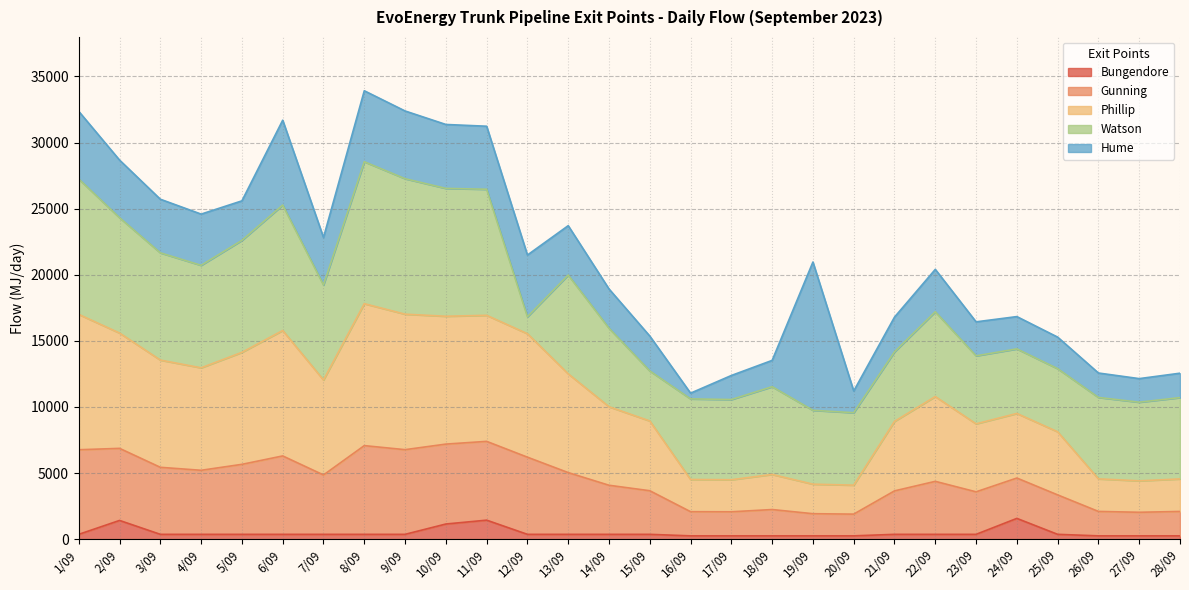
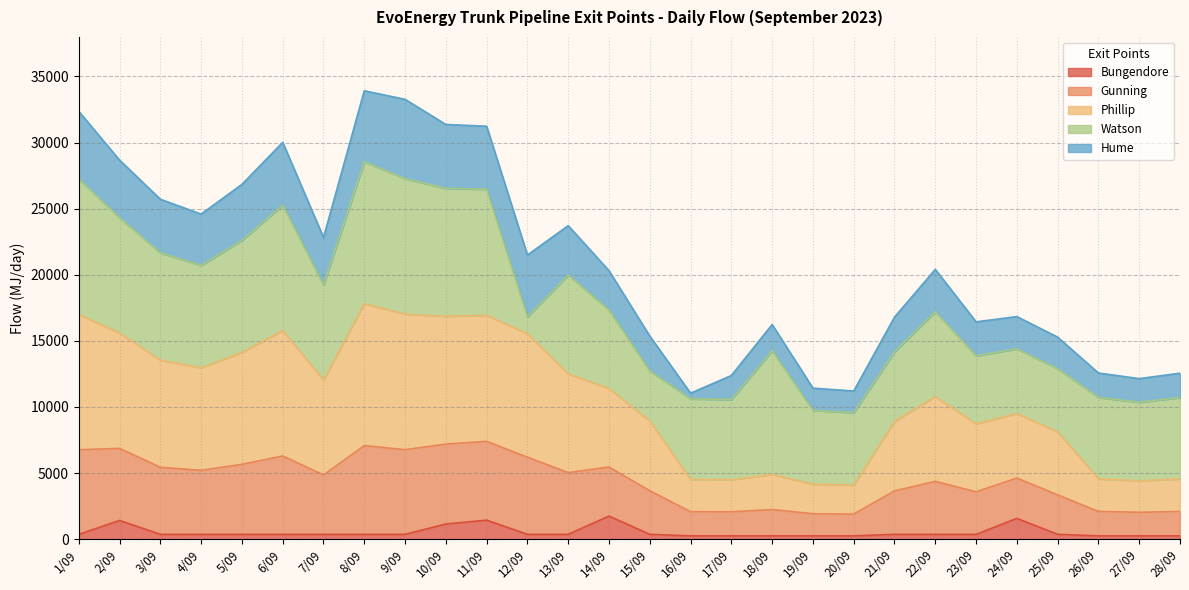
  {
    "Bungendore": {
      "1/09": 400,
      "2/09": 1400,
      "3/09": 400,
      "4/09": 400,
      "5/09": 400,
      "6/09": 400,
      "7/09": 400,
      "8/09": 400,
      "9/09": 400,
      "10/09": 1100,
      "11/09": 1400,
      "12/09": 400,
      "13/09": 400,
-     "14/09": 400,
+     "14/09": 1700,
      "15/09": 400,
      "16/09": 300,
      "17/09": 300,
      "18/09": 300,
      "19/09": 300,
      "20/09": 300,
      "21/09": 400,
      "22/09": 400,
      "23/09": 400,
      "24/09": 1600,
      "25/09": 400,
      "26/09": 300,
      "27/09": 300,
      "28/09": 300
    },
    "Watson": {
      "1/09": 10200,
      "2/09": 8700,
      "3/09": 8100,
      "4/09": 7800,
      "5/09": 8500,
      "6/09": 9500,
      "7/09": 7200,
      "8/09": 10700,
      "9/09": 10200,
      "10/09": 9700,
      "11/09": 9500,
      "12/09": 1300,
      "13/09": 7500,
      "14/09": 5900,
      "15/09": 3800,
      "16/09": 6100,
      "17/09": 6100,
-     "18/09": 6600,
+     "18/09": 9400,
      "19/09": 5600,
      "20/09": 5500,
      "21/09": 5300,
      "22/09": 6400,
      "23/09": 5100,
      "24/09": 4900,
      "25/09": 4800,
      "26/09": 6200,
      "27/09": 5900,
      "28/09": 6200
    },
    "Hume": {
      "1/09": 5100,
      "2/09": 4400,
      "3/09": 4100,
      "4/09": 3900,
-     "5/09": 3000,
-     "6/09": 6400,
+     "5/09": 4200,
+     "6/09": 4700,
      "7/09": 3600,
      "8/09": 5400,
-     "9/09": 5100,
+     "9/09": 6000,
      "10/09": 4800,
      "11/09": 4800,
      "12/09": 4700,
      "13/09": 3700,
      "14/09": 3000,
      "15/09": 2600,
      "16/09": 400,
      "17/09": 1800,
      "18/09": 2000,
-     "19/09": 11200,
+     "19/09": 1700,
      "20/09": 1600,
      "21/09": 2600,
      "22/09": 3200,
      "23/09": 2600,
      "24/09": 2400,
      "25/09": 2400,
      "26/09": 1800,
      "27/09": 1800,
      "28/09": 1800
    }
  }
